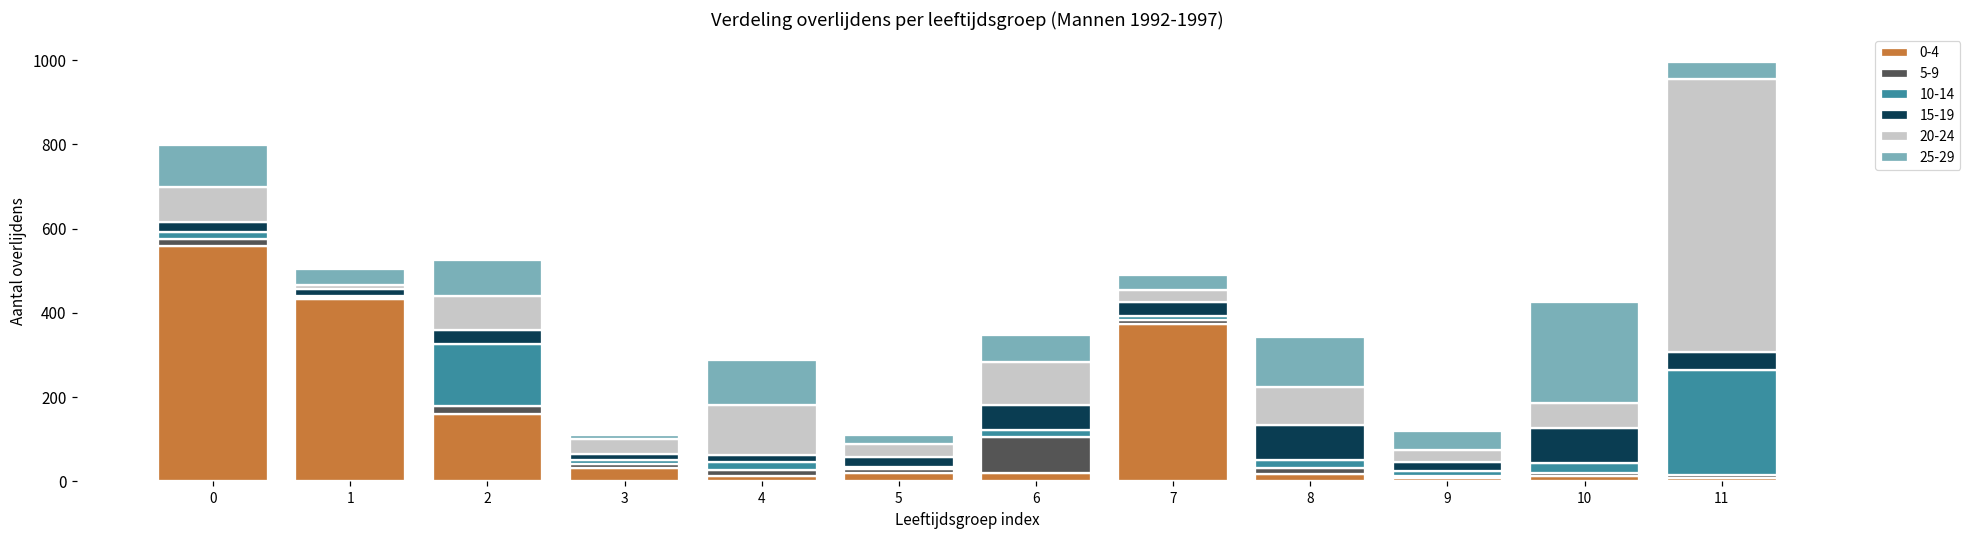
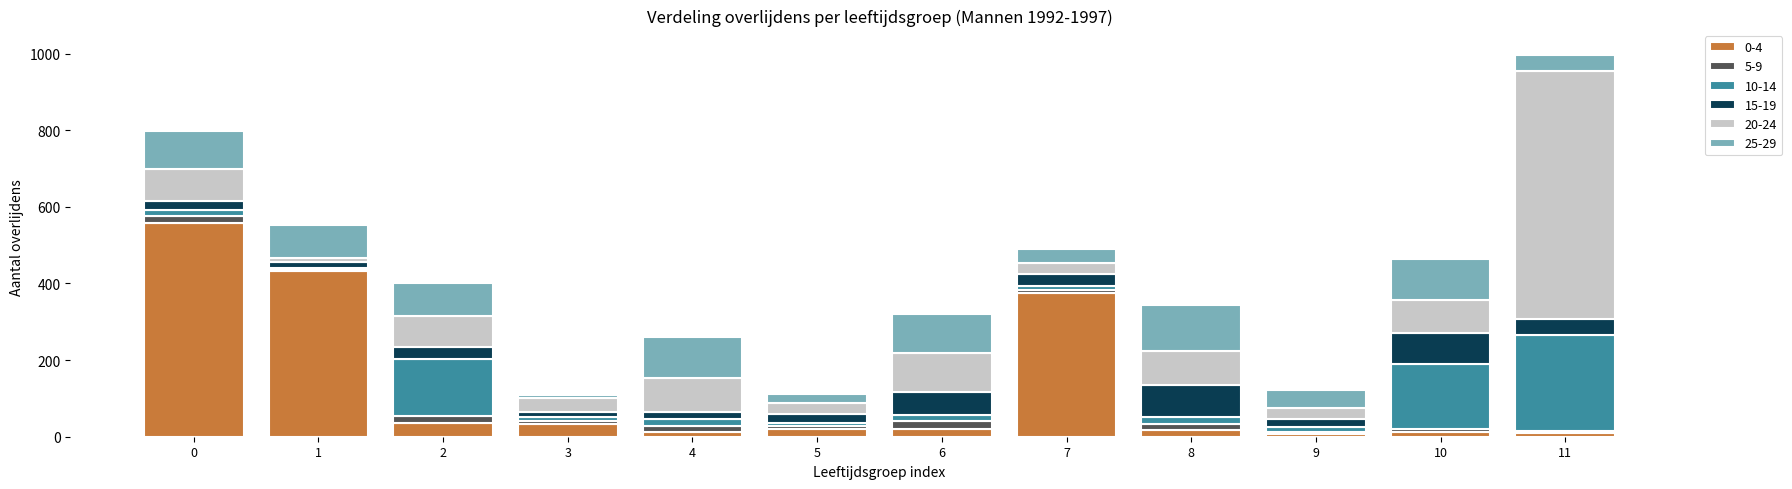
  {
    "0-4": {
      "0": 560,
      "1": 430,
-     "2": 160,
+     "2": 40,
      "3": 30,
      "4": 10,
      "5": 20,
      "6": 20,
      "7": 370,
      "8": 20,
      "9": 10,
      "10": 10,
      "11": 10
    },
    "5-9": {
      "0": 20,
      "2": 20,
      "3": 10,
      "4": 20,
      "5": 10,
-     "6": 90,
+     "6": 20,
      "7": 10,
      "8": 20,
      "10": 10
    },
    "10-14": {
      "0": 20,
      "2": 150,
      "3": 10,
      "4": 20,
      "6": 20,
      "7": 10,
      "8": 20,
      "9": 10,
-     "10": 20,
+     "10": 170,
      "11": 250
    },
    "15-19": {
      "0": 20,
      "1": 20,
      "2": 30,
      "3": 10,
      "4": 20,
      "5": 20,
      "6": 60,
      "7": 30,
      "8": 80,
      "9": 20,
      "10": 80,
      "11": 40
    },
    "20-24": {
      "0": 80,
      "1": 10,
      "2": 80,
      "3": 40,
-     "4": 120,
+     "4": 90,
      "5": 30,
      "6": 100,
      "7": 30,
      "8": 90,
      "9": 30,
-     "10": 60,
+     "10": 80,
      "11": 650
    },
    "25-29": {
      "0": 100,
-     "1": 40,
+     "1": 90,
      "2": 90,
      "3": 10,
      "4": 110,
      "5": 20,
-     "6": 60,
+     "6": 100,
      "7": 40,
      "8": 120,
      "9": 50,
-     "10": 240,
+     "10": 110,
      "11": 40
    }
  }
